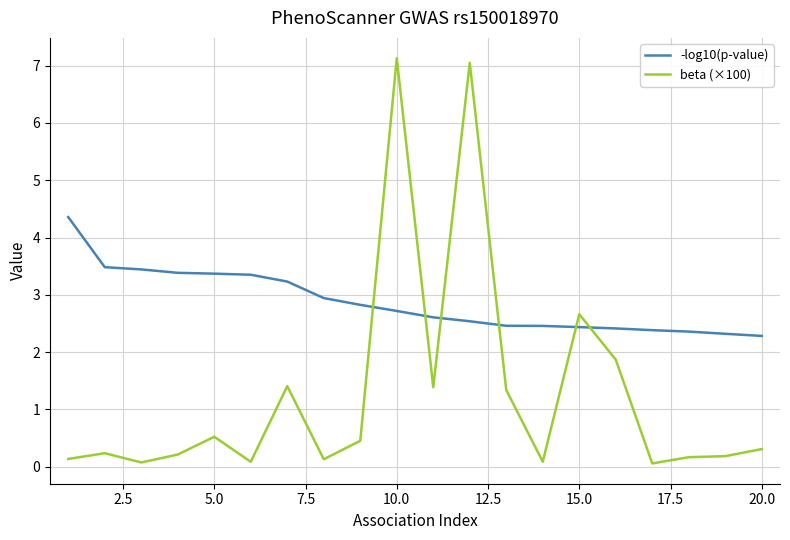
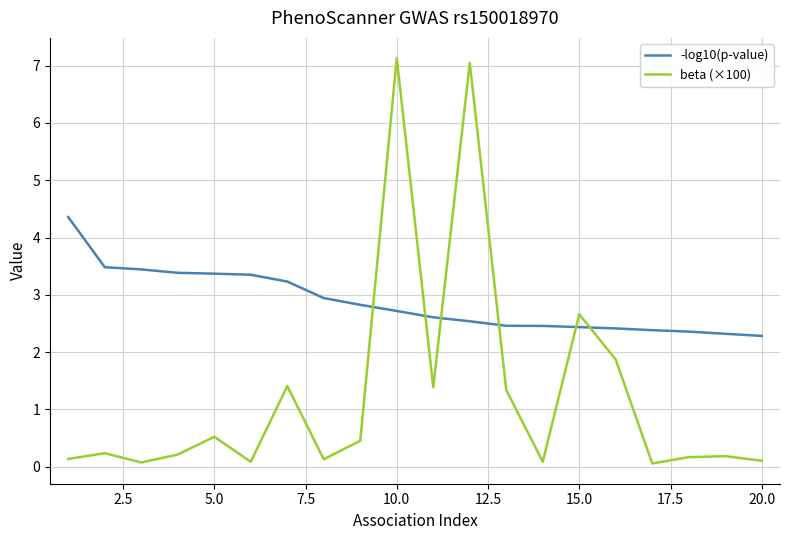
  {
    "-log10(p-value)": {
      "5.0": 3.4,
      "10.0": 2.7,
      "15.0": 2.4,
      "20.0": 2.3
    },
    "beta (×100)": {
      "5.0": 0.5,
      "10.0": 7.1,
      "15.0": 2.7,
-     "20.0": 0.3
+     "20.0": 0.1
    }
  }
